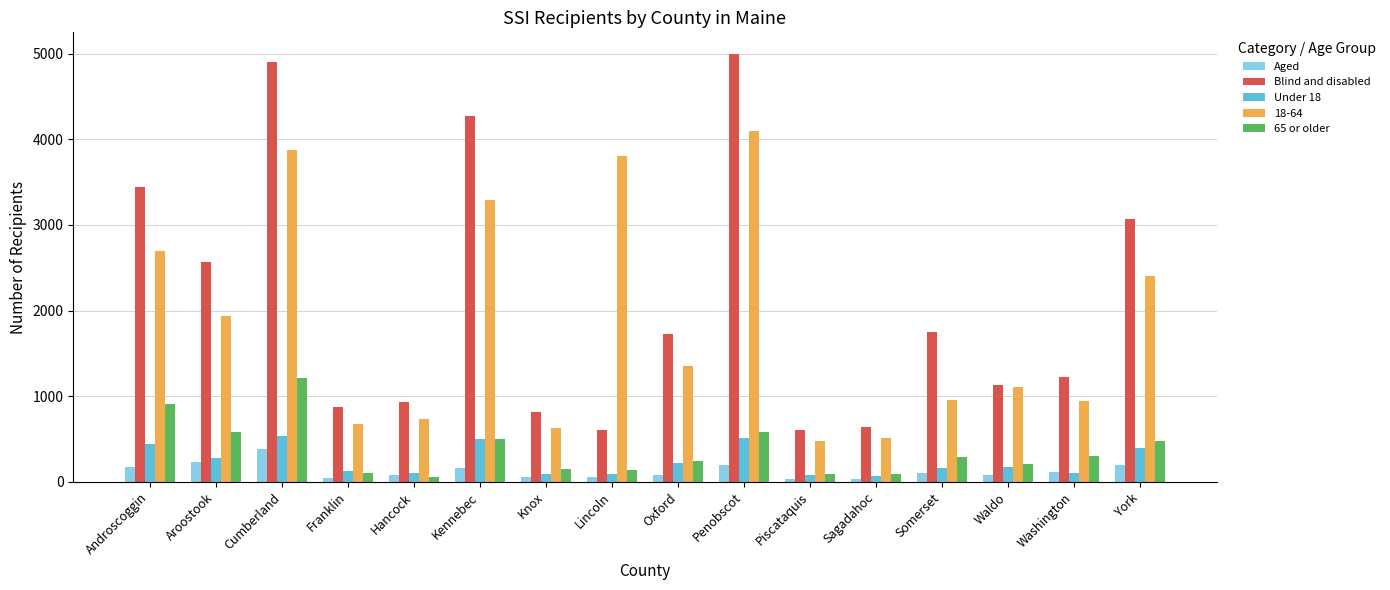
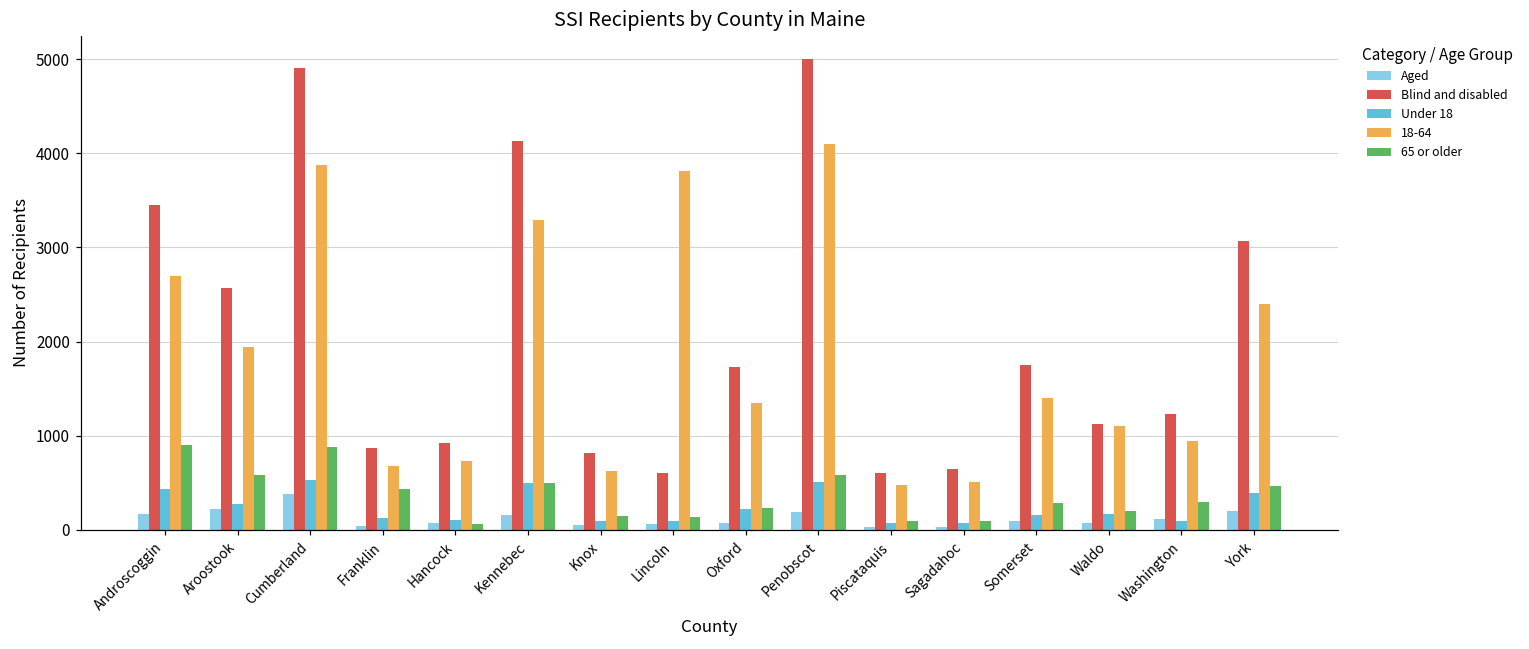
  {
    "Blind and disabled": {
      "Androscoggin": 3400,
      "Aroostook": 2600,
      "Cumberland": 4900,
      "Franklin": 900,
      "Hancock": 900,
-     "Kennebec": 4300,
+     "Kennebec": 4100,
      "Knox": 800,
      "Lincoln": 600,
      "Oxford": 1700,
      "Penobscot": 5000,
      "Piscataquis": 600,
      "Sagadahoc": 600,
      "Somerset": 1800,
      "Waldo": 1100,
      "Washington": 1200,
      "York": 3100
    },
    "18-64": {
      "Androscoggin": 2700,
      "Aroostook": 1900,
      "Cumberland": 3900,
      "Franklin": 700,
      "Hancock": 700,
      "Kennebec": 3300,
      "Knox": 600,
      "Lincoln": 3800,
      "Oxford": 1300,
      "Penobscot": 4100,
      "Piscataquis": 500,
      "Sagadahoc": 500,
-     "Somerset": 1000,
+     "Somerset": 1400,
      "Waldo": 1100,
      "Washington": 900,
      "York": 2400
    },
    "65 or older": {
      "Androscoggin": 900,
      "Aroostook": 600,
-     "Cumberland": 1200,
-     "Franklin": 100,
+     "Cumberland": 900,
+     "Franklin": 400,
      "Hancock": 100,
      "Kennebec": 500,
      "Knox": 100,
      "Lincoln": 100,
      "Oxford": 200,
      "Penobscot": 600,
      "Piscataquis": 100,
      "Sagadahoc": 100,
      "Somerset": 300,
      "Waldo": 200,
      "Washington": 300,
      "York": 500
    }
  }
